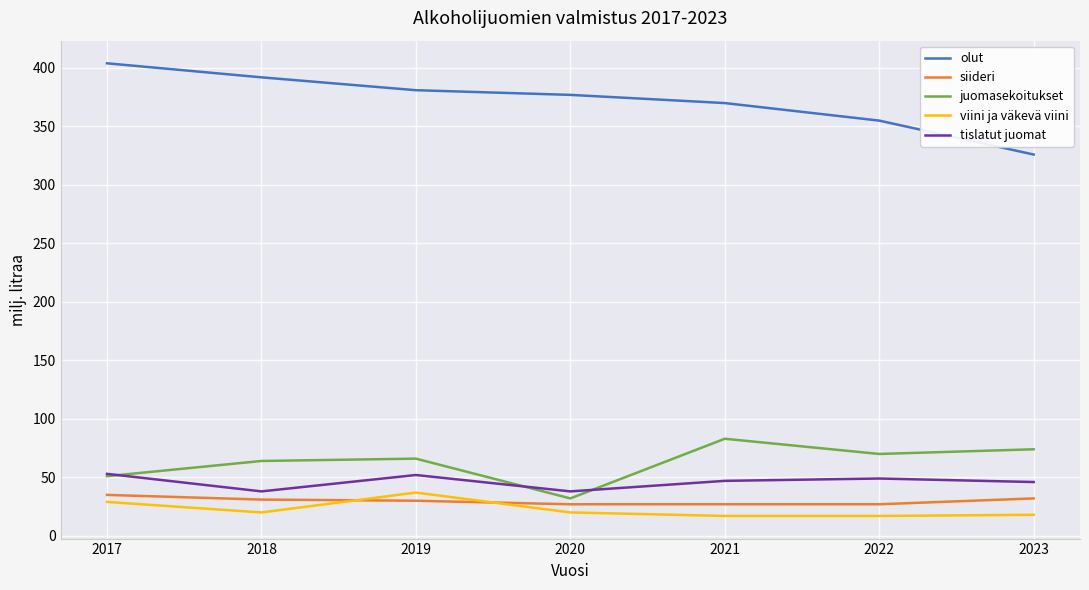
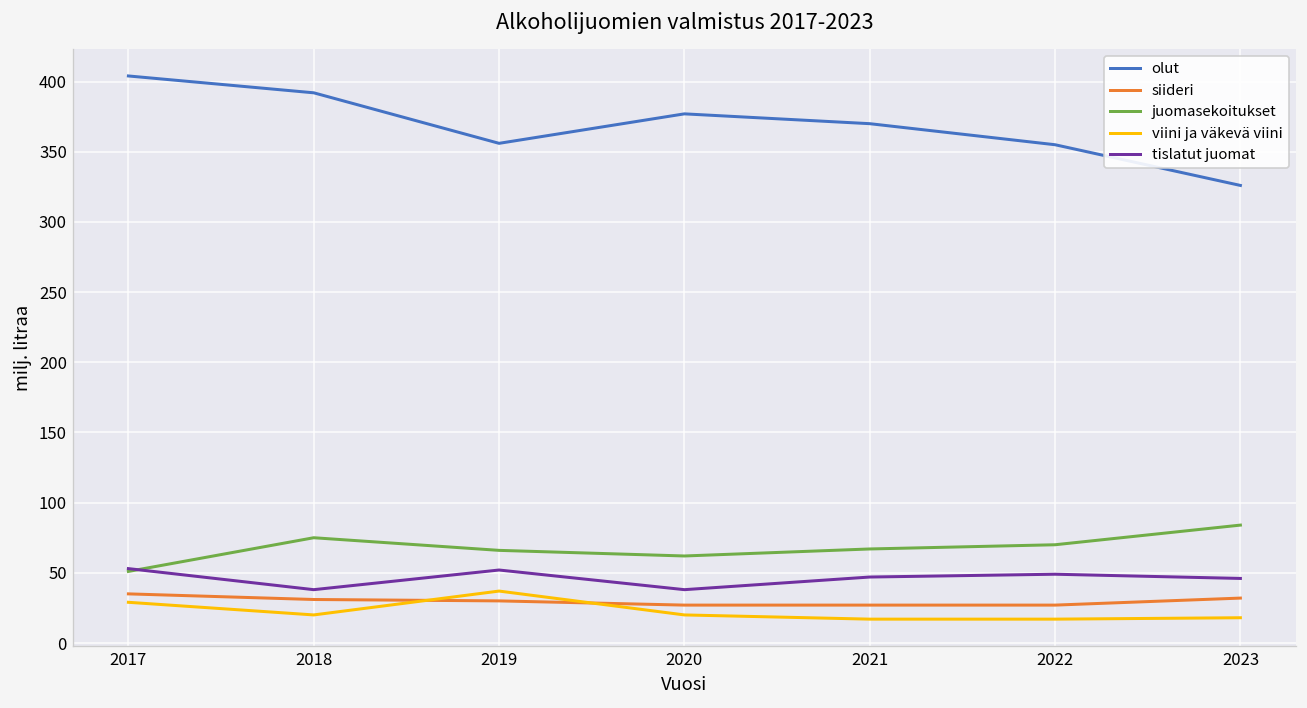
  {
    "olut": {
      "2017": 404,
      "2018": 392,
-     "2019": 381,
+     "2019": 356,
      "2020": 377,
      "2021": 370,
      "2022": 355,
      "2023": 326
    },
    "siideri": {
      "2017": 35,
      "2018": 31,
      "2019": 30,
      "2020": 27,
      "2021": 27,
      "2022": 27,
      "2023": 32
    },
    "juomasekoitukset": {
-     "2018": 64,
+     "2018": 75,
      "2019": 66,
-     "2020": 32,
-     "2021": 83,
+     "2020": 62,
+     "2021": 67,
      "2022": 70,
-     "2023": 74
+     "2023": 84
    },
    "viini ja väkevä viini": {
      "2017": 29,
      "2018": 20,
      "2019": 37,
      "2020": 20,
      "2021": 17,
      "2022": 17,
      "2023": 18
    },
    "tislatut juomat": {
      "2018": 38,
      "2019": 52,
      "2020": 38,
      "2021": 47,
      "2022": 49,
      "2023": 46
    }
  }
